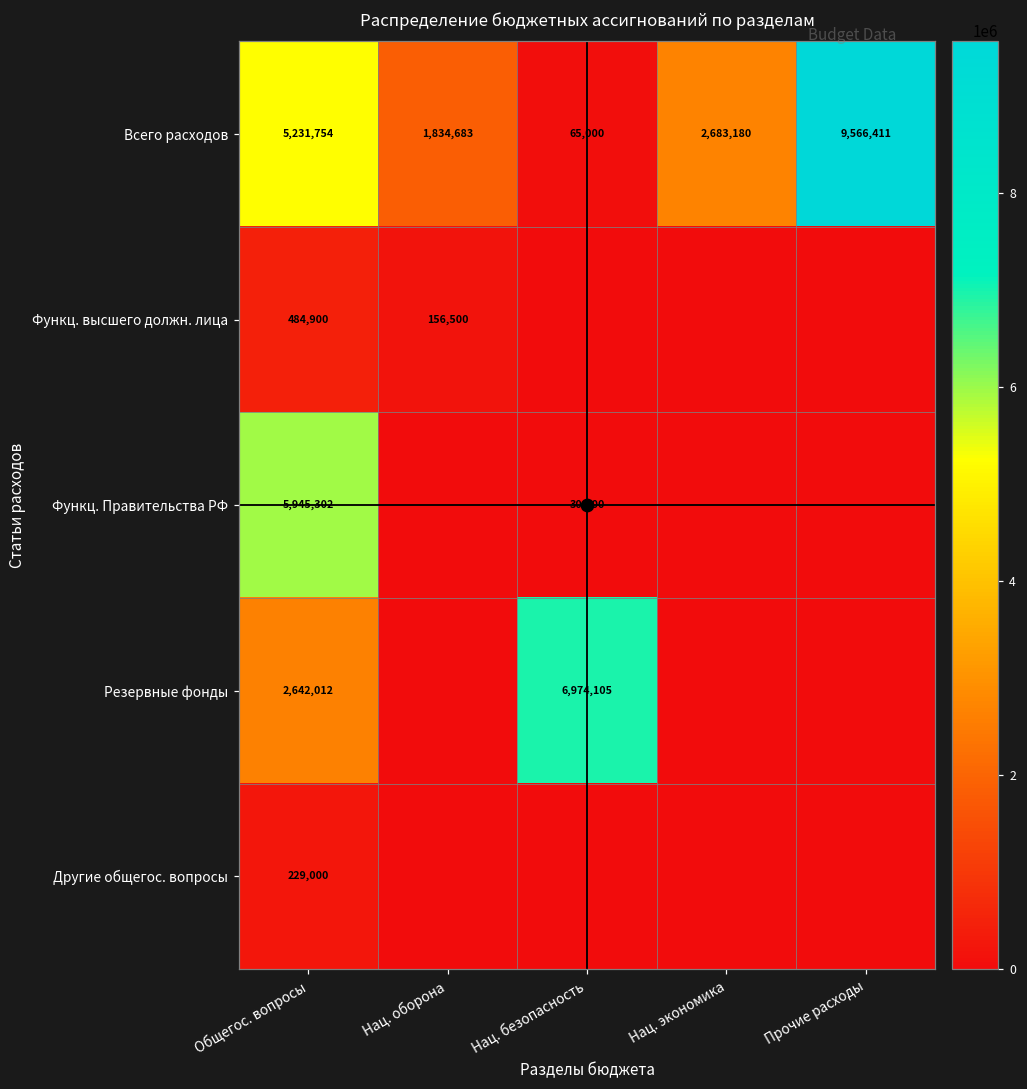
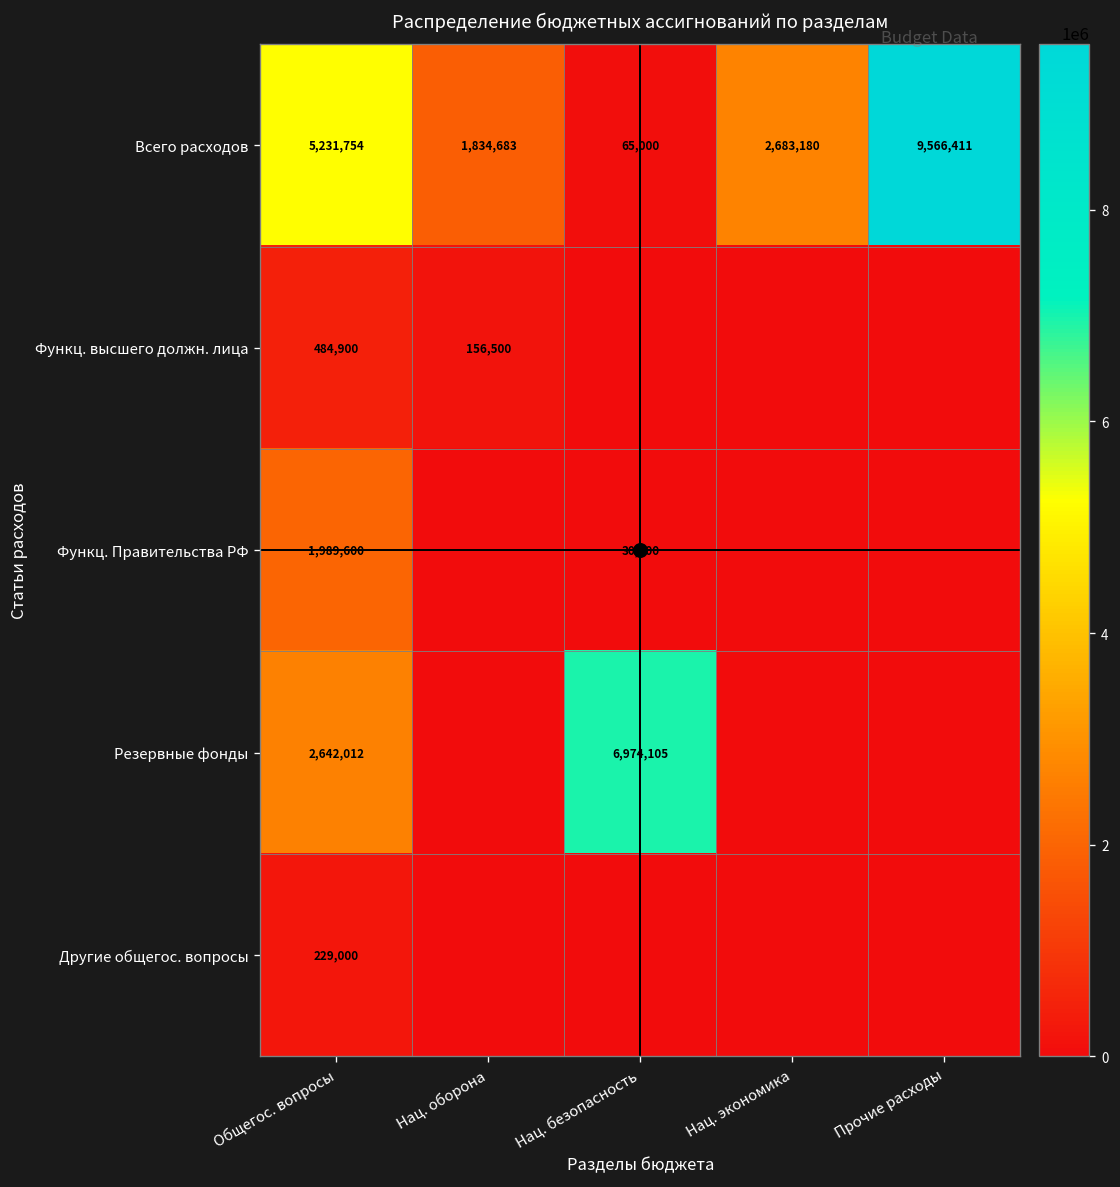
  {
    "Всего расходов": {
      "Общегос. вопросы": "5,231,754",
      "Нац. оборона": "1,834,683",
      "Нац. безопасность": "65,000",
      "Нац. экономика": "2,683,180",
      "Прочие расходы": "9,566,411"
    },
    "Функц. высшего должн. лица": {
      "Общегос. вопросы": "484,900",
      "Нац. оборона": "156,500"
    },
    "Функц. Правительства РФ": {
-     "Общегос. вопросы": "5,945,302"
+     "Общегос. вопросы": "1,989,600"
    },
    "Резервные фонды": {
      "Общегос. вопросы": "2,642,012",
      "Нац. безопасность": "6,974,105"
    },
    "Другие общегос. вопросы": {
      "Общегос. вопросы": "229,000"
    }
  }
